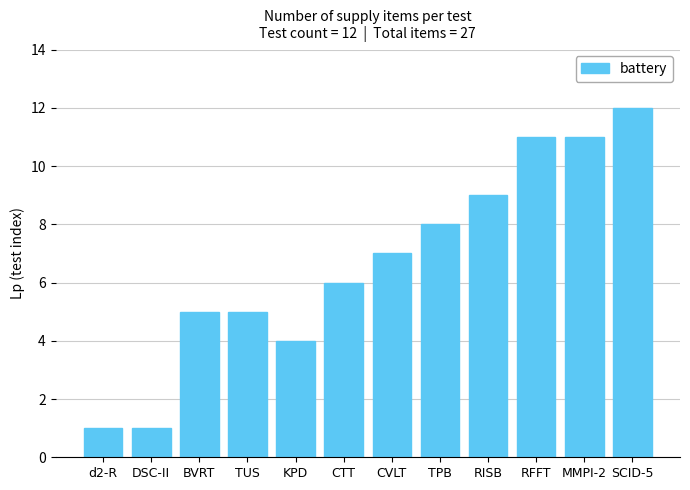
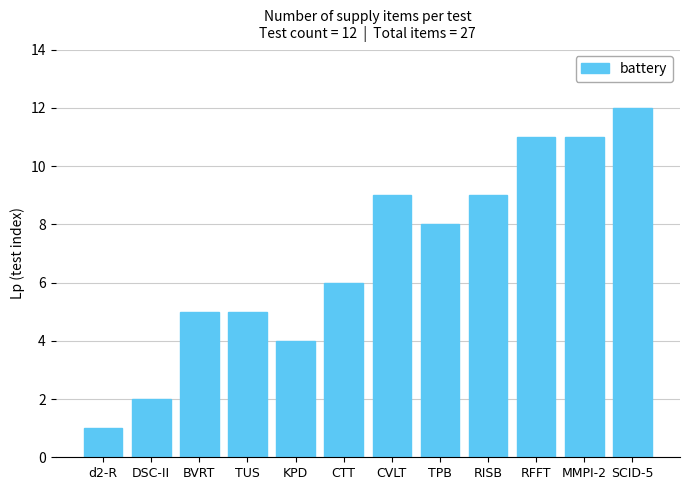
  {
    "d2-R": 1,
-   "DSC-II": 1,
+   "DSC-II": 2,
    "BVRT": 5,
    "TUS": 5,
    "KPD": 4,
    "CTT": 6,
-   "CVLT": 7,
+   "CVLT": 9,
    "TPB": 8,
    "RISB": 9,
    "RFFT": 11,
    "MMPI-2": 11,
    "SCID-5": 12
  }
